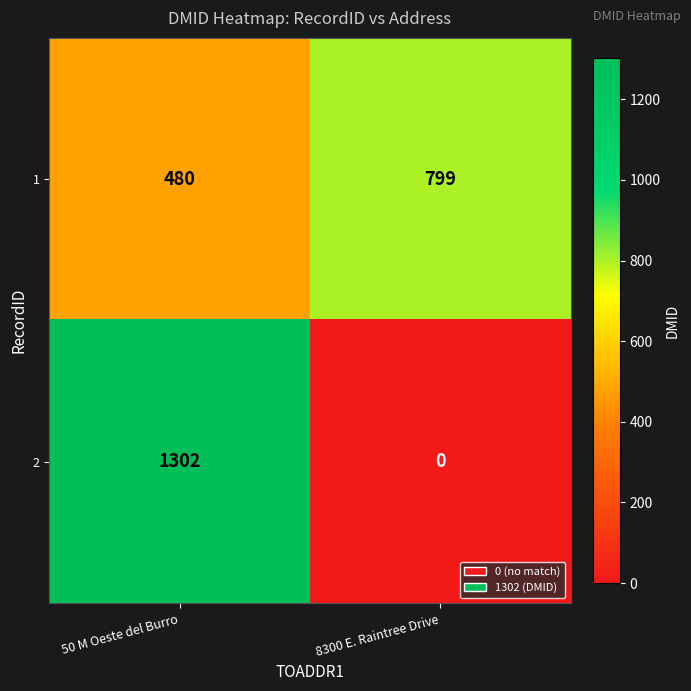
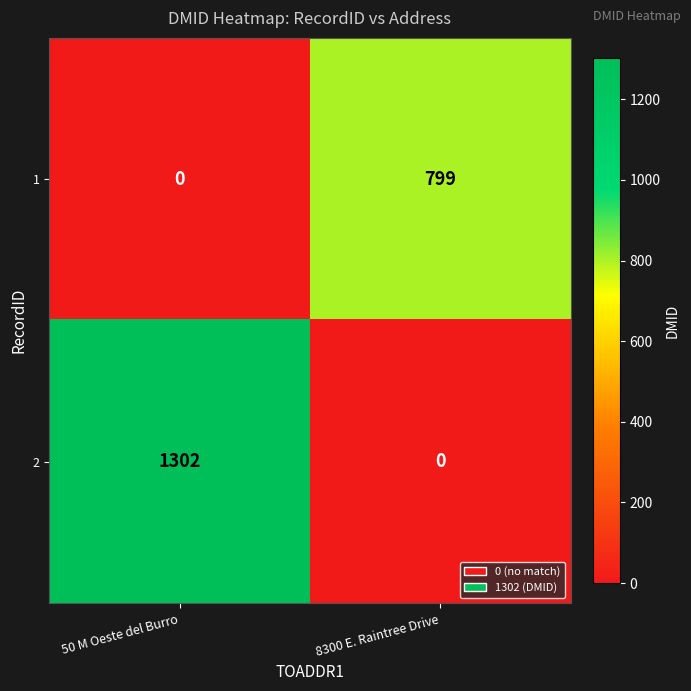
  {
    "1": {
-     "50 M Oeste del Burro": 480,
+     "50 M Oeste del Burro": 0,
      "8300 E. Raintree Drive": 799
    },
    "2": {
      "50 M Oeste del Burro": 1302,
      "8300 E. Raintree Drive": 0
    }
  }
